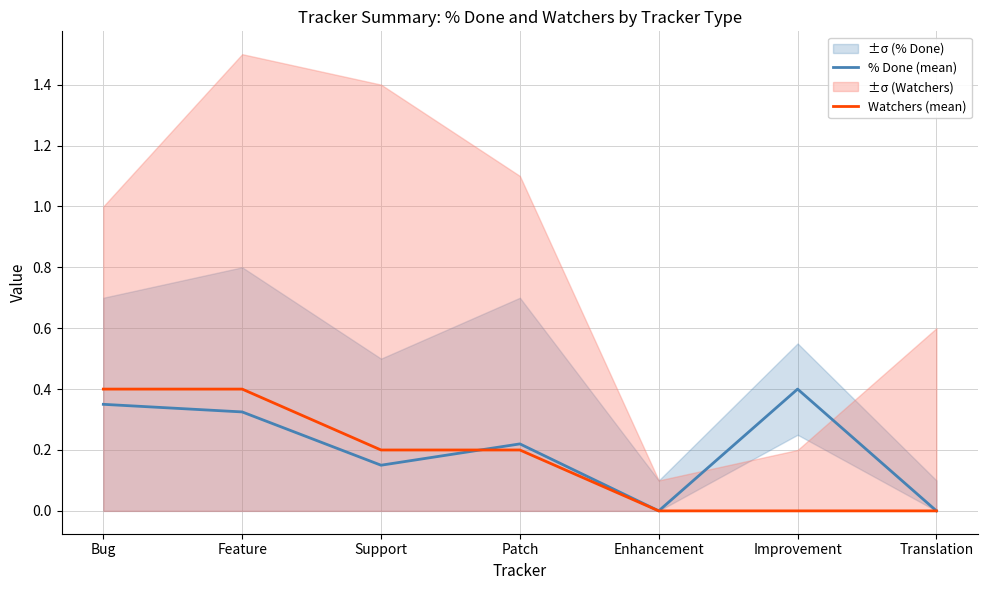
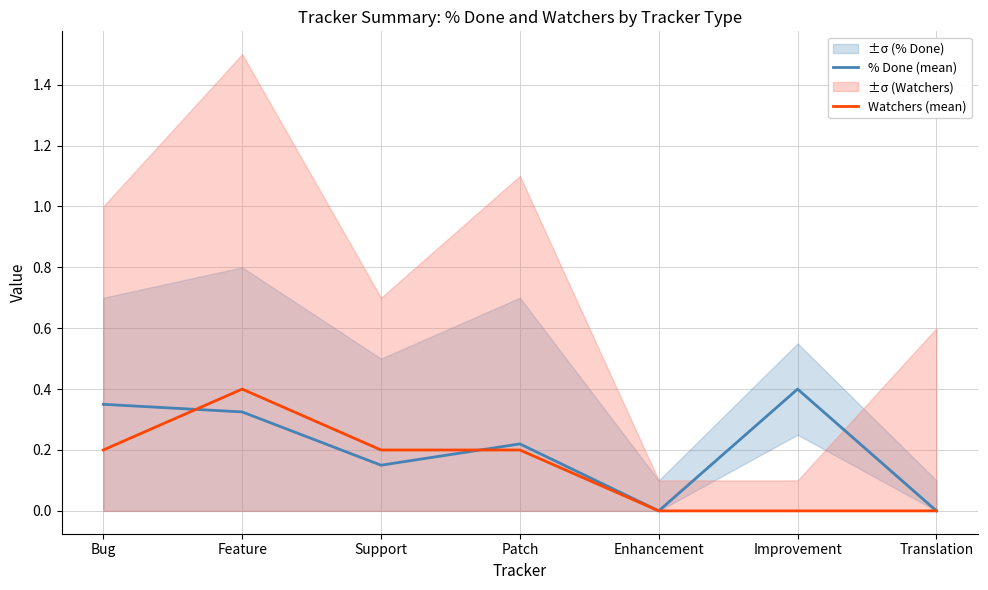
  {
    "Watchers (mean)": {
-     "Bug": 0.4,
+     "Bug": 0.2,
      "Feature": 0.4,
      "Support": 0.2,
      "Patch": 0.2,
      "Improvement": 0.0
    },
    "±σ (Watchers)": {
      "Bug": 1.0,
      "Feature": 1.5,
-     "Support": 1.4,
+     "Support": 0.7,
      "Patch": 1.1,
-     "Improvement": 0.2,
+     "Improvement": 0.1,
      "Translation": 0.6
    }
  }
